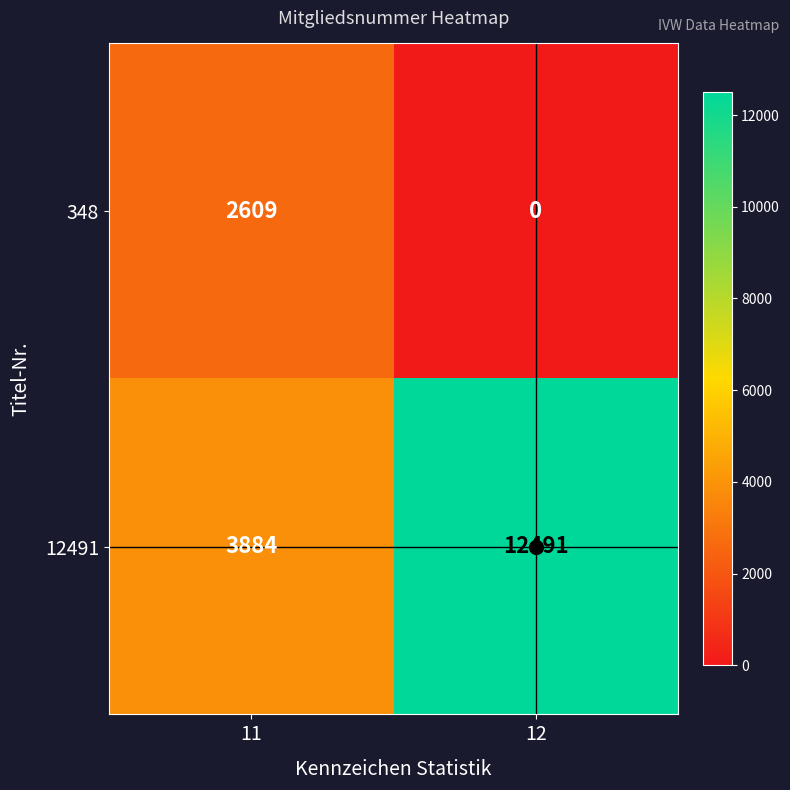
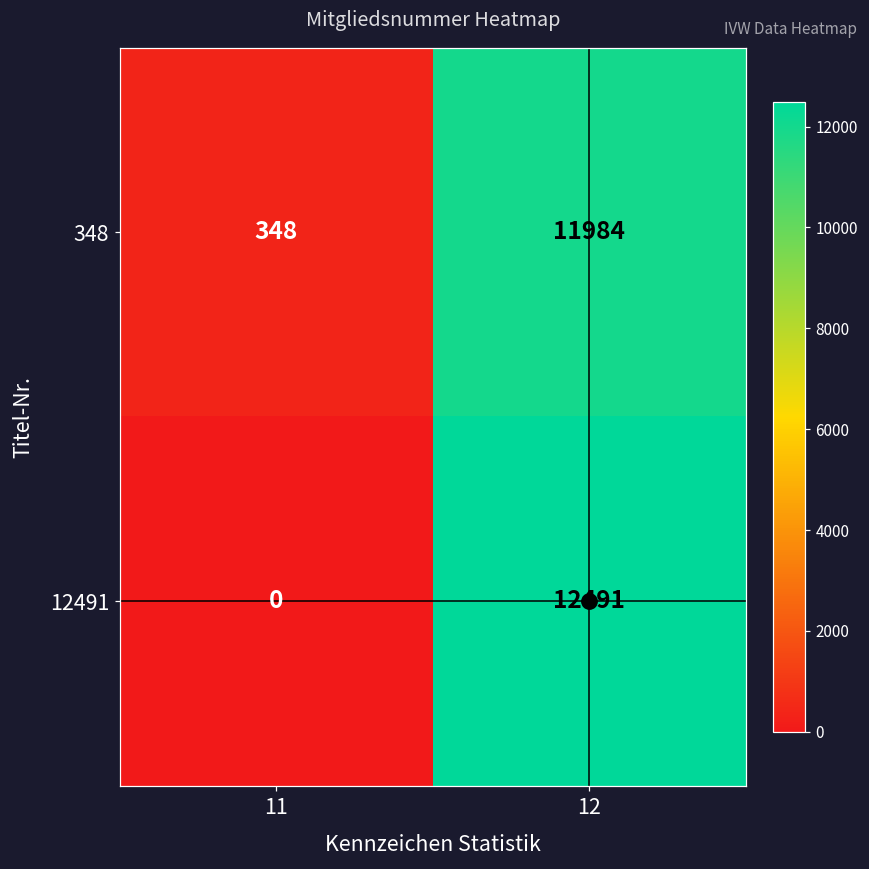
  {
    "348": {
-     "11": 2609,
-     "12": 0
+     "11": 348,
+     "12": 11984
    },
    "12491": {
-     "11": 3884
+     "11": 0
    }
  }
